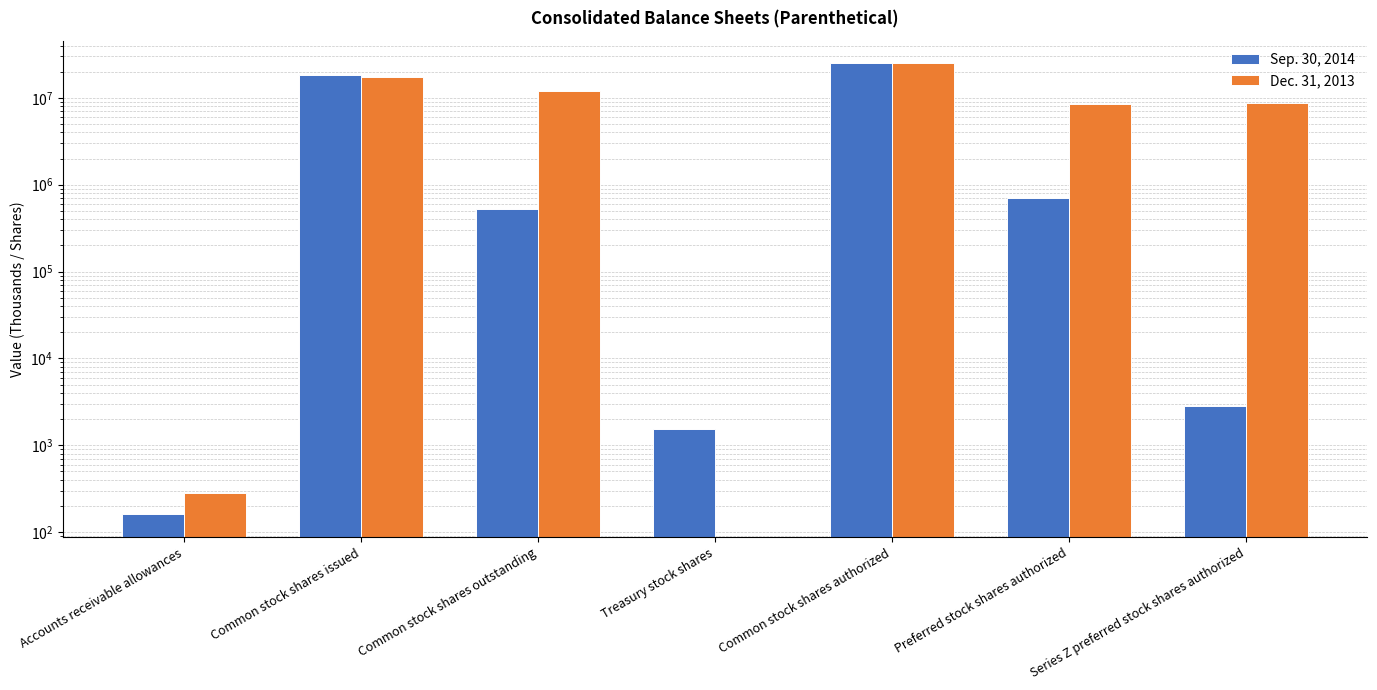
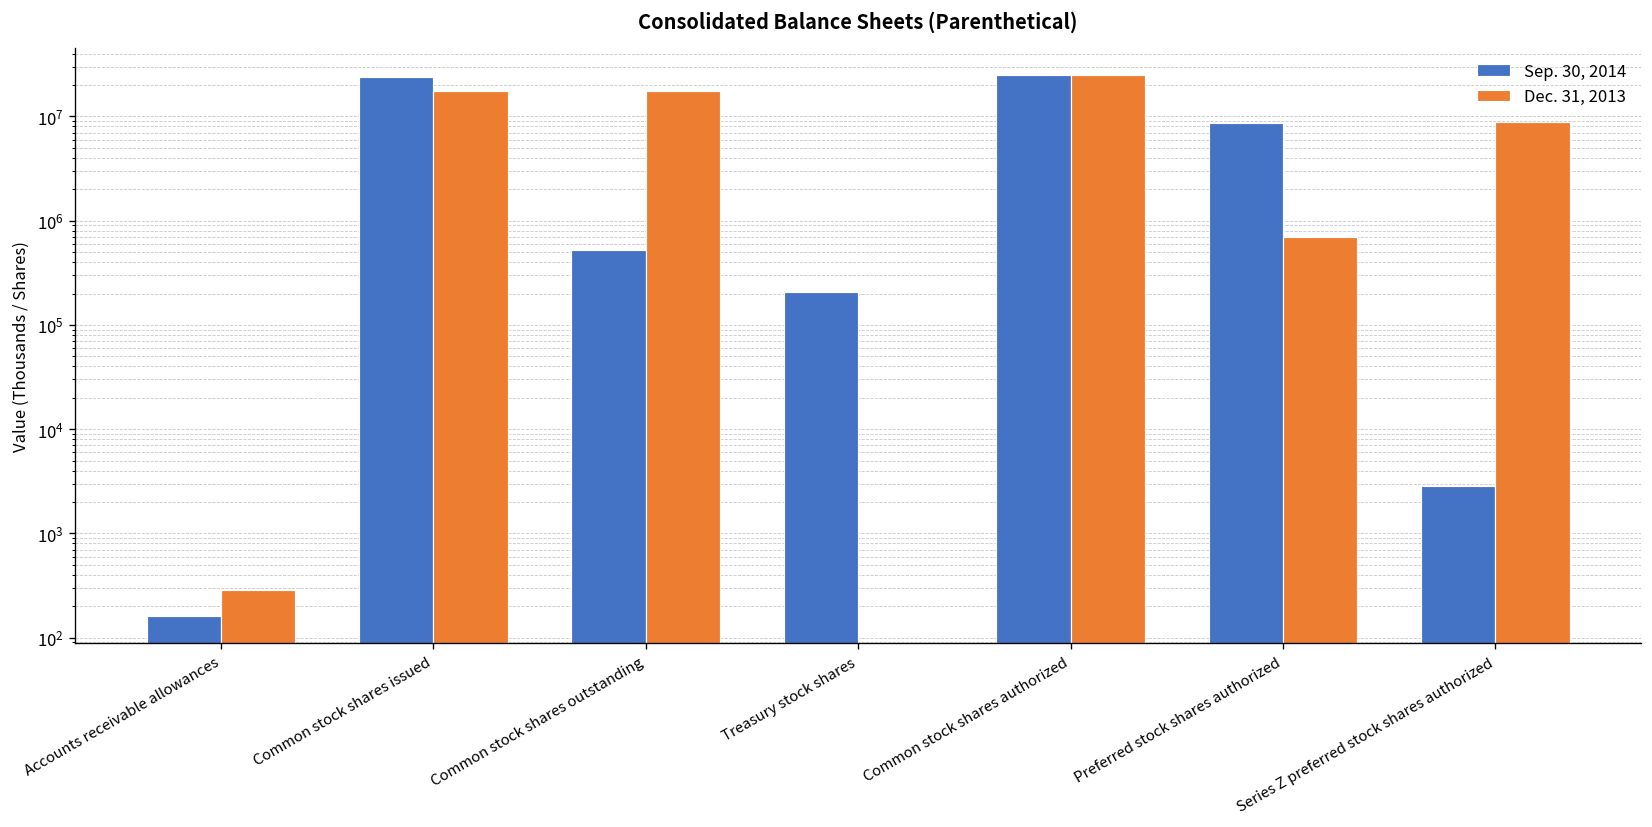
  {
    "Sep. 30, 2014": {
      "Accounts receivable allowances": 160,
-     "Common stock shares issued": 18000000,
+     "Common stock shares issued": 24000000,
      "Common stock shares outstanding": 500000,
-     "Treasury stock shares": 1500,
+     "Treasury stock shares": 210000,
      "Common stock shares authorized": 25000000,
-     "Preferred stock shares authorized": 700000,
+     "Preferred stock shares authorized": 9000000,
      "Series Z preferred stock shares authorized": 2800
    },
    "Dec. 31, 2013": {
      "Accounts receivable allowances": 290,
      "Common stock shares issued": 18000000,
-     "Common stock shares outstanding": 12000000,
+     "Common stock shares outstanding": 18000000,
      "Common stock shares authorized": 25000000,
-     "Preferred stock shares authorized": 9000000,
+     "Preferred stock shares authorized": 700000,
      "Series Z preferred stock shares authorized": 9000000
    }
  }
